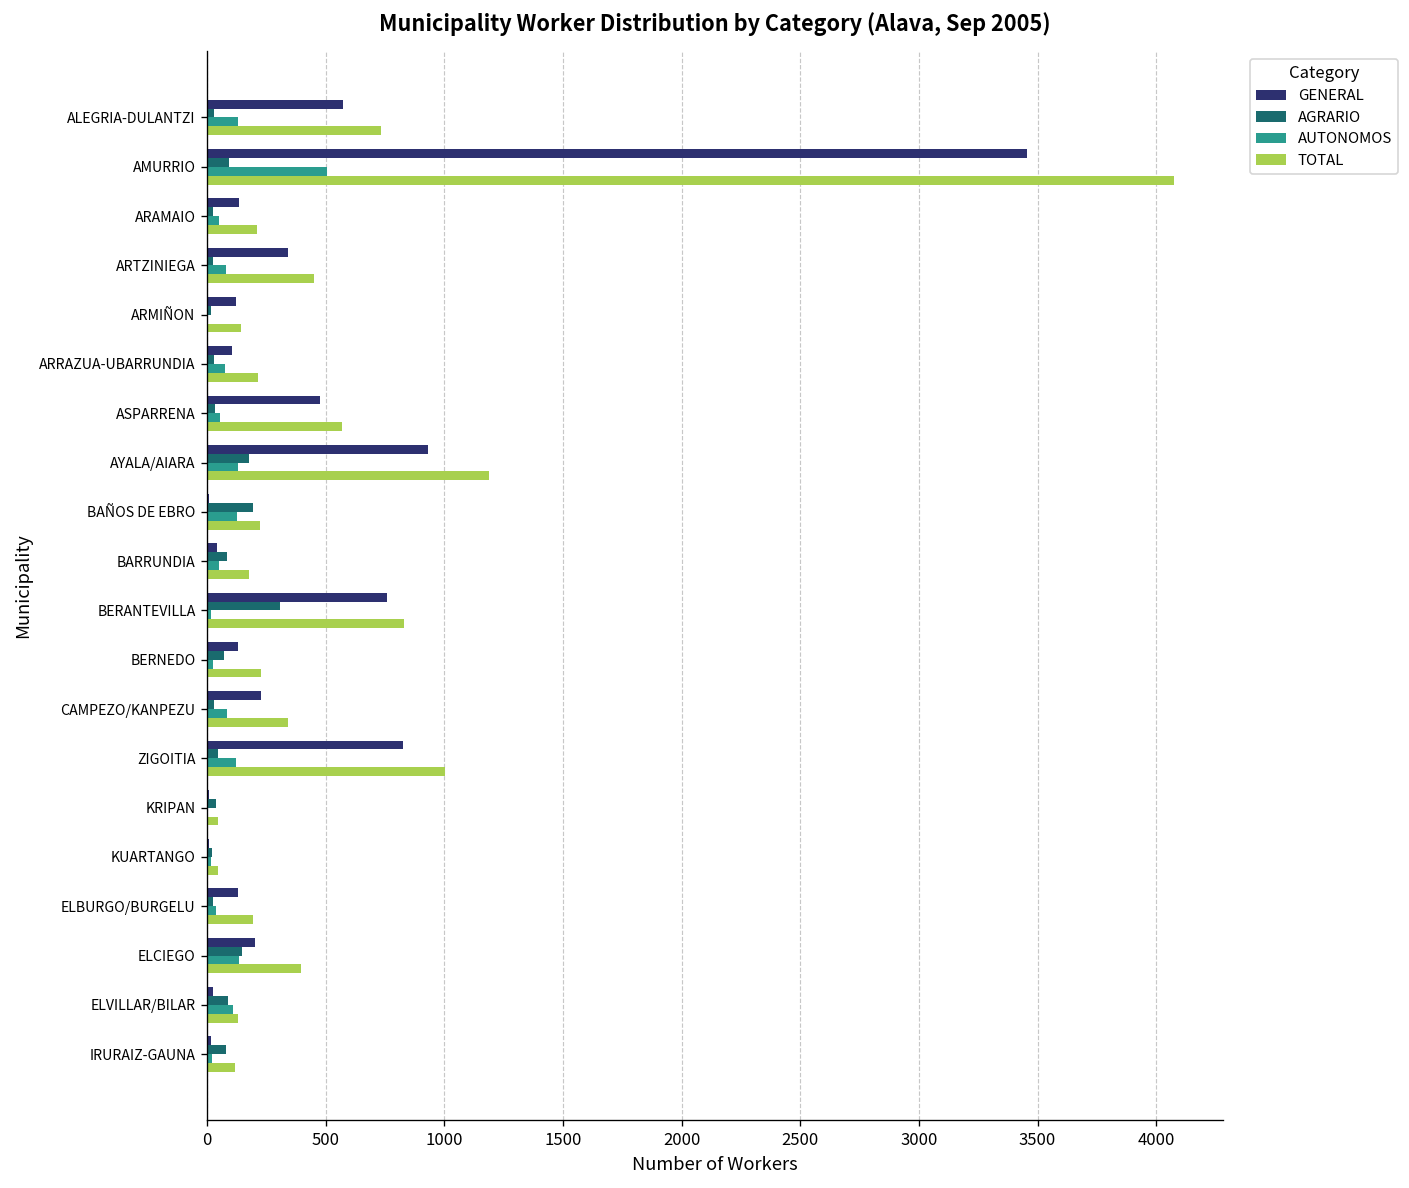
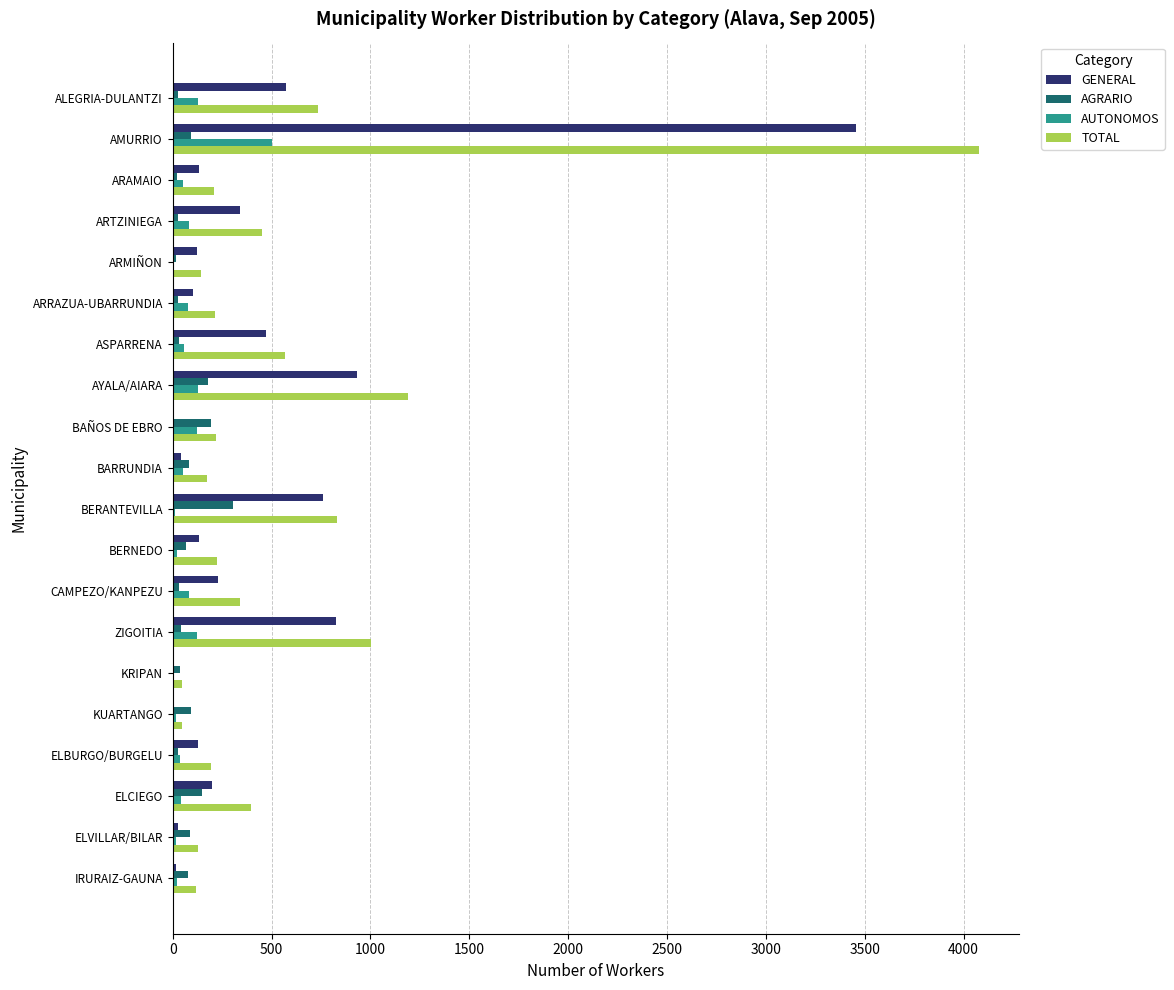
  {
    "GENERAL": {
      "ALEGRIA-DULANTZI": 570,
      "AMURRIO": 3450,
      "ARAMAIO": 130,
      "ARTZINIEGA": 340,
      "ARMIÑON": 120,
      "ARRAZUA-UBARRUNDIA": 100,
      "ASPARRENA": 470,
      "AYALA/AIARA": 930,
      "BARRUNDIA": 40,
      "BERANTEVILLA": 760,
      "BERNEDO": 130,
      "CAMPEZO/KANPEZU": 230,
      "ZIGOITIA": 830,
      "ELBURGO/BURGELU": 130,
      "ELCIEGO": 200,
      "ELVILLAR/BILAR": 30,
      "IRURAIZ-GAUNA": 20
    },
    "AGRARIO": {
      "ALEGRIA-DULANTZI": 30,
      "AMURRIO": 90,
      "ARAMAIO": 20,
      "ARTZINIEGA": 30,
      "ARMIÑON": 20,
      "ARRAZUA-UBARRUNDIA": 30,
      "ASPARRENA": 30,
      "AYALA/AIARA": 180,
      "BAÑOS DE EBRO": 190,
      "BARRUNDIA": 80,
      "BERANTEVILLA": 310,
      "BERNEDO": 70,
      "CAMPEZO/KANPEZU": 30,
      "ZIGOITIA": 40,
      "KRIPAN": 40,
-     "KUARTANGO": 20,
+     "KUARTANGO": 90,
      "ELBURGO/BURGELU": 30,
      "ELCIEGO": 150,
      "ELVILLAR/BILAR": 90,
      "IRURAIZ-GAUNA": 80
    },
    "AUTONOMOS": {
      "ALEGRIA-DULANTZI": 130,
      "AMURRIO": 500,
      "ARAMAIO": 50,
      "ARTZINIEGA": 80,
      "ARRAZUA-UBARRUNDIA": 80,
      "ASPARRENA": 60,
      "AYALA/AIARA": 130,
      "BAÑOS DE EBRO": 130,
      "BARRUNDIA": 50,
      "BERANTEVILLA": 10,
      "BERNEDO": 20,
      "CAMPEZO/KANPEZU": 80,
      "ZIGOITIA": 120,
      "KUARTANGO": 20,
      "ELBURGO/BURGELU": 40,
-     "ELCIEGO": 140,
-     "ELVILLAR/BILAR": 110,
+     "ELCIEGO": 40,
+     "ELVILLAR/BILAR": 20,
      "IRURAIZ-GAUNA": 20
    },
    "TOTAL": {
      "ALEGRIA-DULANTZI": 730,
      "AMURRIO": 4080,
      "ARAMAIO": 210,
      "ARTZINIEGA": 450,
      "ARMIÑON": 140,
      "ARRAZUA-UBARRUNDIA": 210,
      "ASPARRENA": 570,
      "AYALA/AIARA": 1190,
      "BAÑOS DE EBRO": 220,
      "BARRUNDIA": 180,
      "BERANTEVILLA": 830,
      "BERNEDO": 230,
      "CAMPEZO/KANPEZU": 340,
      "ZIGOITIA": 1000,
      "KRIPAN": 50,
      "KUARTANGO": 50,
      "ELBURGO/BURGELU": 190,
      "ELCIEGO": 400,
      "ELVILLAR/BILAR": 130,
      "IRURAIZ-GAUNA": 120
    }
  }
